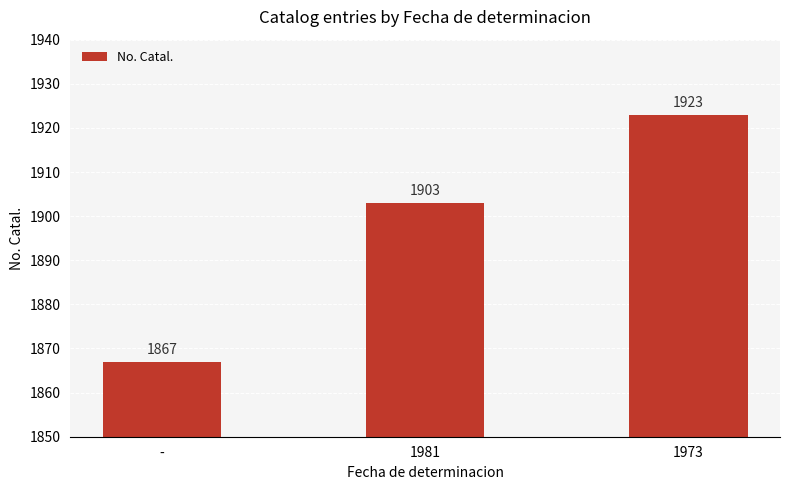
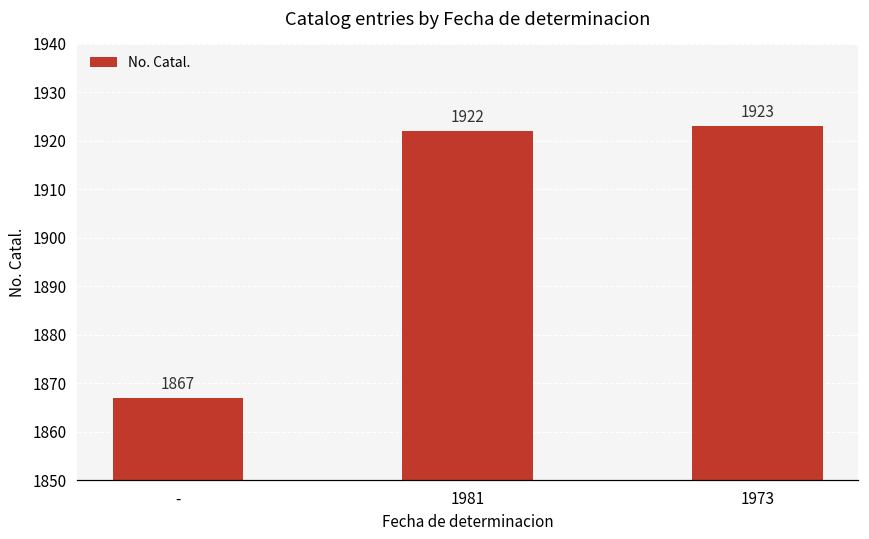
  {
    "-": 1867,
-   "1981": 1903,
+   "1981": 1922,
    "1973": 1923
  }
